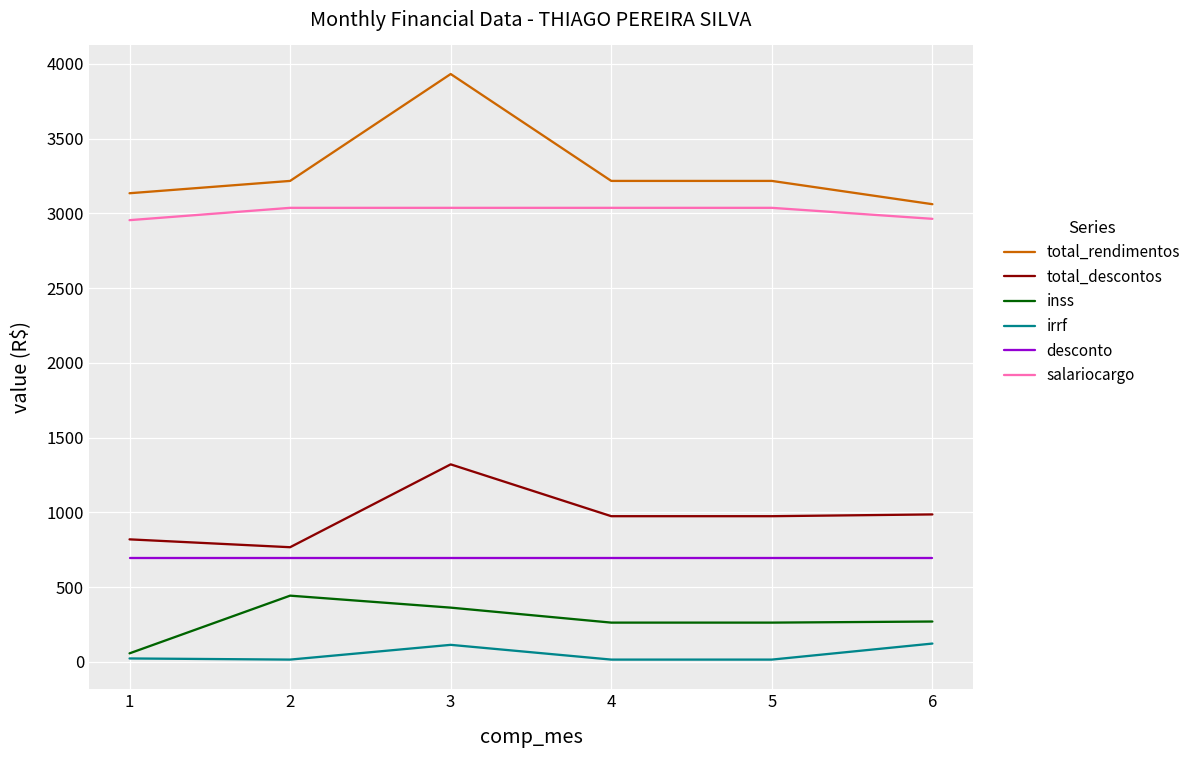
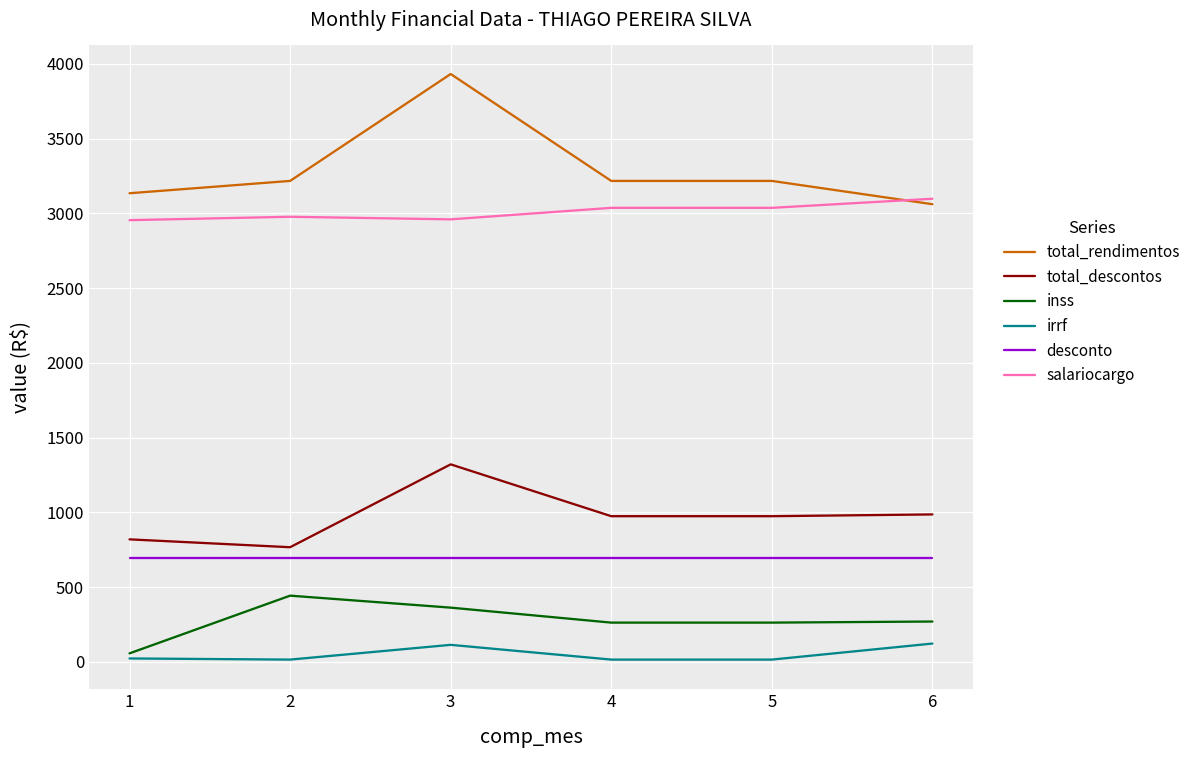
  {
    "total_rendimentos": {
      "1": 3130,
      "2": 3220,
      "3": 3930,
      "4": 3220,
      "5": 3220,
      "6": 3060
    },
    "total_descontos": {
      "1": 820,
      "2": 770,
      "3": 1320,
      "4": 970,
      "5": 970,
      "6": 990
    },
    "inss": {
      "1": 60,
      "2": 440,
      "3": 360,
      "4": 260,
      "5": 260,
      "6": 270
    },
    "irrf": {
      "1": 20,
      "2": 20,
      "3": 110,
      "4": 20,
      "5": 20,
      "6": 120
    },
    "desconto": {
      "1": 700,
      "2": 700,
      "3": 700,
      "4": 700,
      "5": 700,
      "6": 700
    },
    "salariocargo": {
      "1": 2950,
-     "2": 3040,
-     "3": 3040,
+     "2": 2980,
+     "3": 2960,
      "4": 3040,
      "5": 3040,
-     "6": 2960
+     "6": 3100
    }
  }
